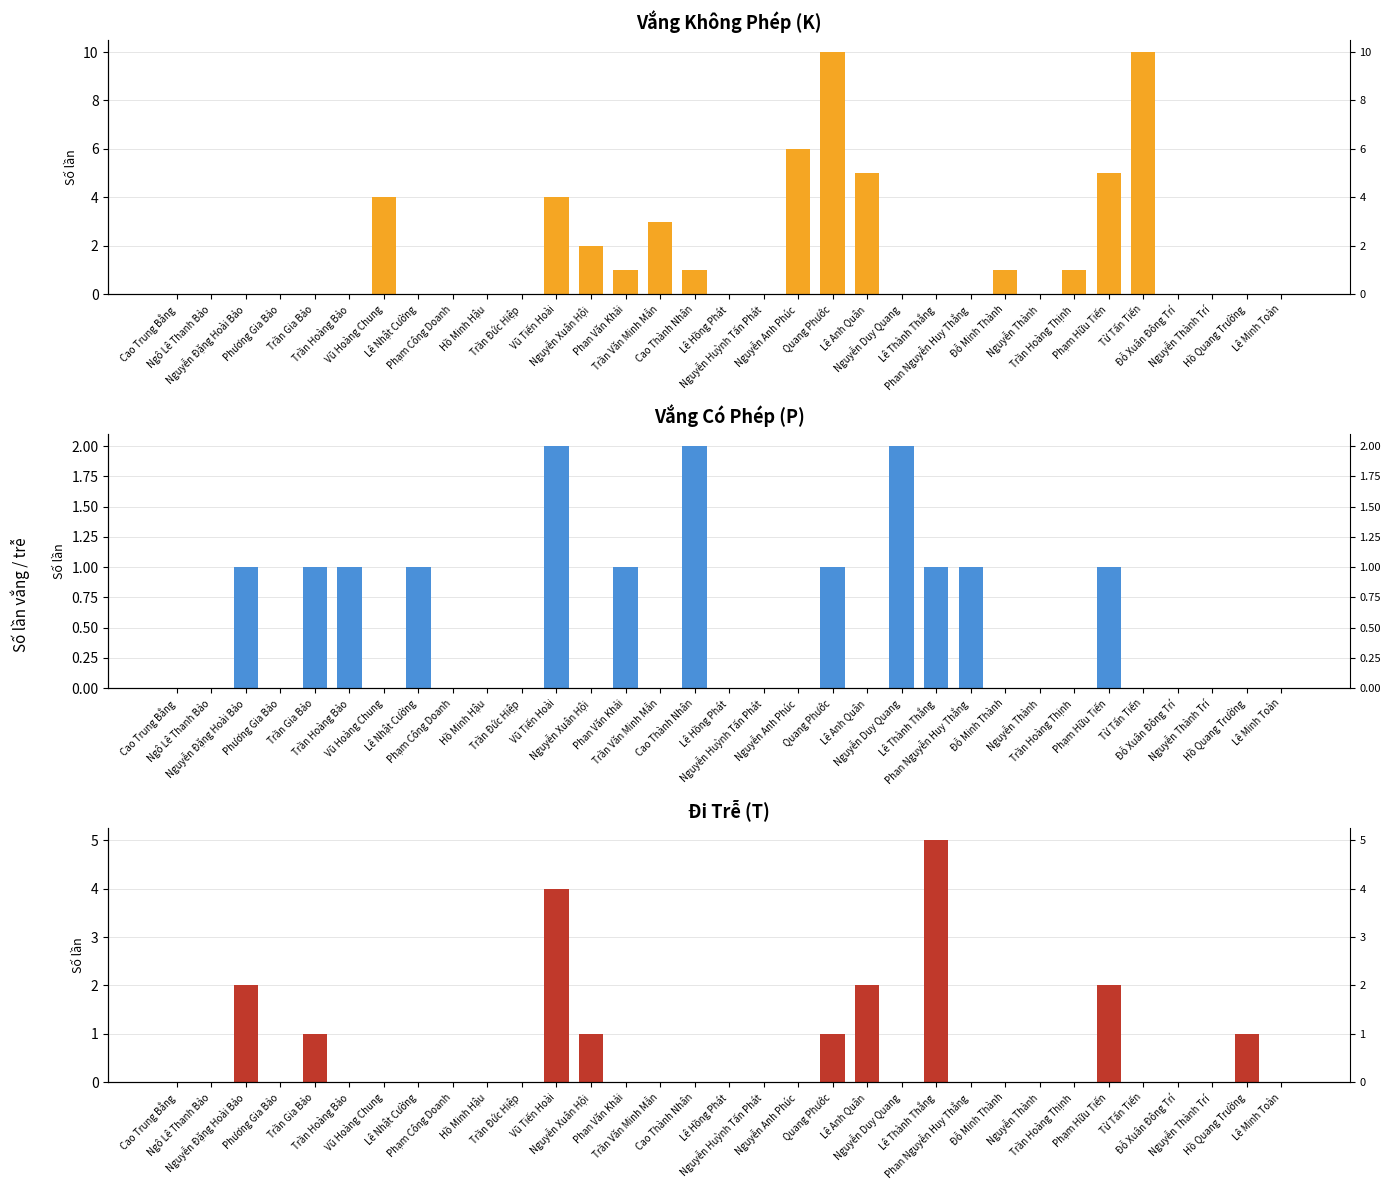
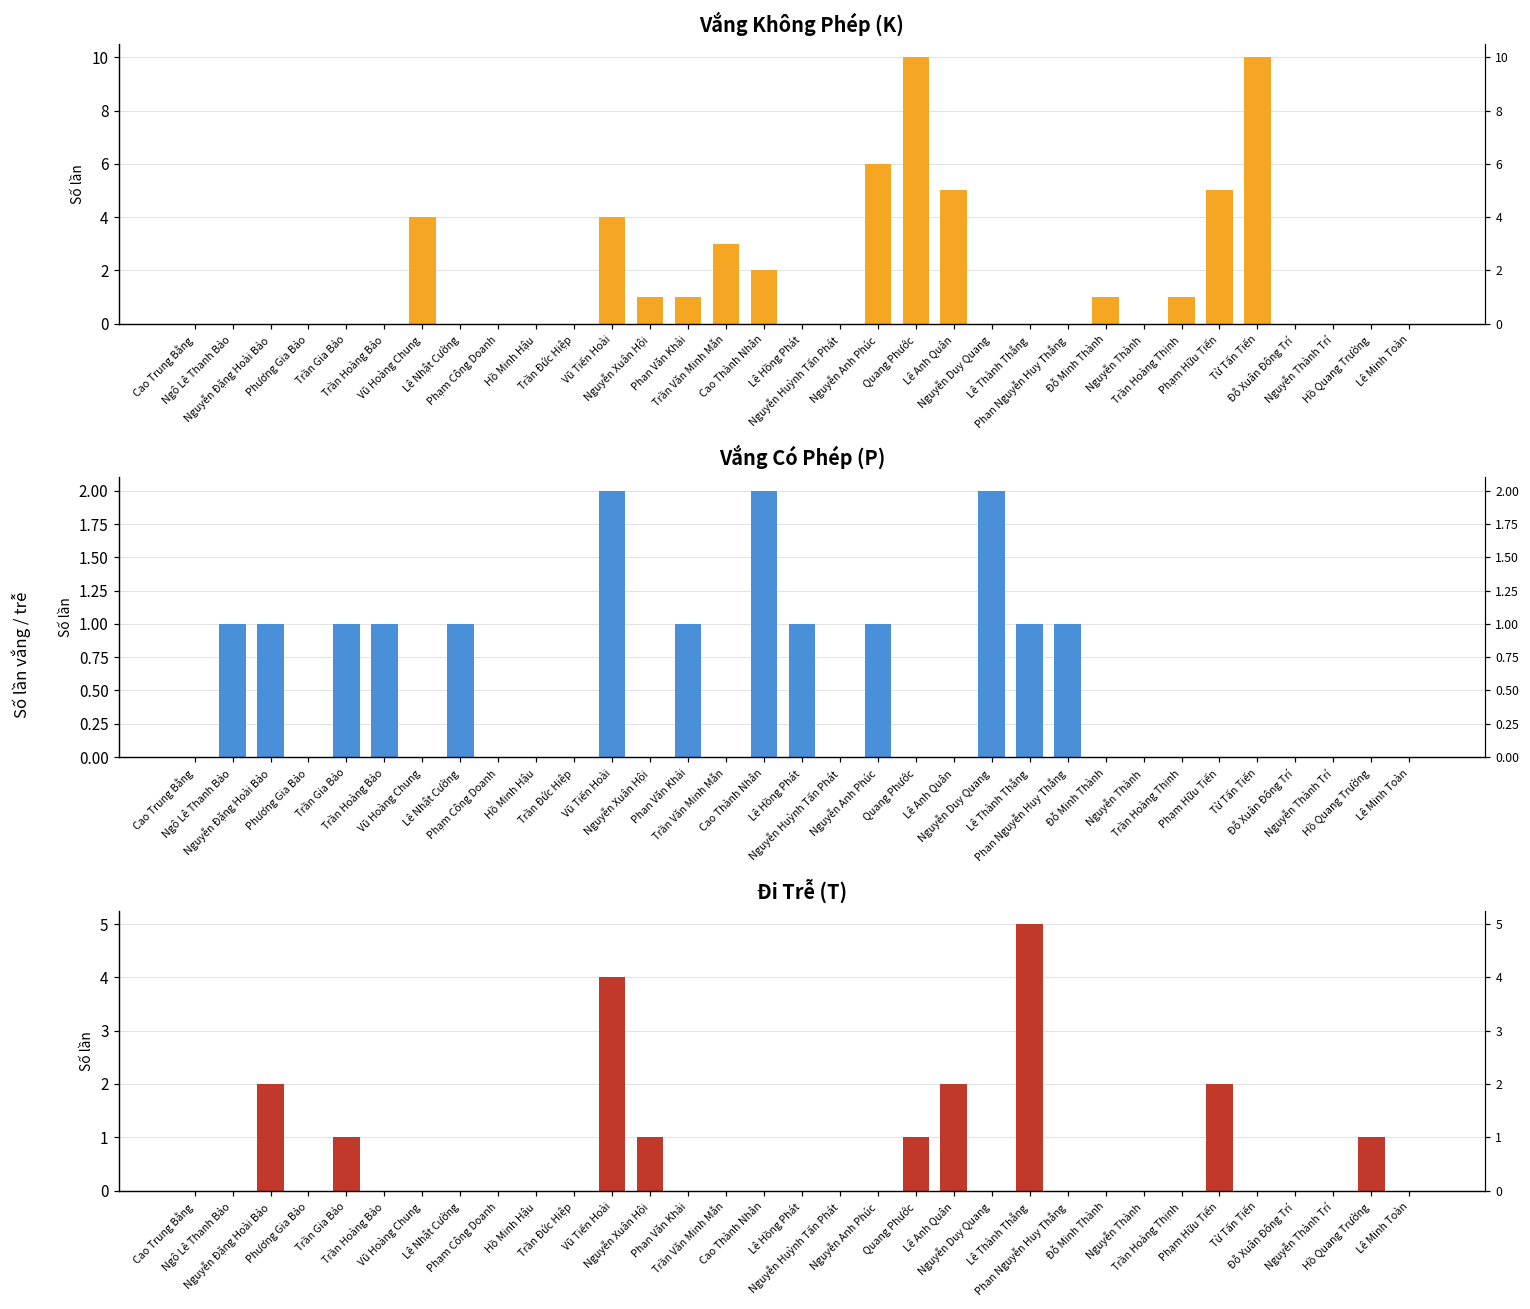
  {
    "Vắng Không Phép (K)": {
      "Cao Trung Bằng": 0,
      "Ngô Lê Thanh Bảo": 0,
      "Nguyễn Đặng Hoài Bảo": 0,
      "Phương Gia Bảo": 0,
      "Trần Gia Bảo": 0,
      "Trần Hoàng Bảo": 0,
      "Vũ Hoàng Chung": 4,
      "Lê Nhật Cường": 0,
      "Phạm Công Doanh": 0,
      "Hồ Minh Hậu": 0,
      "Trần Đức Hiệp": 0,
      "Vũ Tiến Hoài": 4,
-     "Nguyễn Xuân Hội": 2,
+     "Nguyễn Xuân Hội": 1,
      "Phan Văn Khải": 1,
      "Trần Văn Minh Mẫn": 3,
-     "Cao Thành Nhân": 1,
+     "Cao Thành Nhân": 2,
      "Lê Hồng Phát": 0,
      "Nguyễn Huỳnh Tấn Phát": 0,
      "Nguyễn Anh Phúc": 6,
      "Quang Phước": 10,
      "Lê Anh Quân": 5,
      "Nguyễn Duy Quang": 0,
      "Lê Thành Thắng": 0,
      "Phan Nguyễn Huy Thắng": 0,
      "Đỗ Minh Thành": 1,
      "Nguyễn Thành": 0,
      "Trần Hoàng Thịnh": 1,
      "Phạm Hữu Tiến": 5,
      "Từ Tấn Tiến": 10,
      "Đỗ Xuân Đông Trí": 0,
      "Nguyễn Thành Trí": 0,
      "Hồ Quang Trường": 0,
      "Lê Minh Toàn": 0
    },
    "Vắng Có Phép (P)": {
      "Cao Trung Bằng": 0,
-     "Ngô Lê Thanh Bảo": 0,
+     "Ngô Lê Thanh Bảo": 1,
      "Nguyễn Đặng Hoài Bảo": 1,
      "Phương Gia Bảo": 0,
      "Trần Gia Bảo": 1,
      "Trần Hoàng Bảo": 1,
      "Vũ Hoàng Chung": 0,
      "Lê Nhật Cường": 1,
      "Phạm Công Doanh": 0,
      "Hồ Minh Hậu": 0,
      "Trần Đức Hiệp": 0,
      "Vũ Tiến Hoài": 2,
      "Nguyễn Xuân Hội": 0,
      "Phan Văn Khải": 1,
      "Trần Văn Minh Mẫn": 0,
      "Cao Thành Nhân": 2,
-     "Lê Hồng Phát": 0,
+     "Lê Hồng Phát": 1,
      "Nguyễn Huỳnh Tấn Phát": 0,
-     "Nguyễn Anh Phúc": 0,
-     "Quang Phước": 1,
+     "Nguyễn Anh Phúc": 1,
+     "Quang Phước": 0,
      "Lê Anh Quân": 0,
      "Nguyễn Duy Quang": 2,
      "Lê Thành Thắng": 1,
      "Phan Nguyễn Huy Thắng": 1,
      "Đỗ Minh Thành": 0,
      "Nguyễn Thành": 0,
      "Trần Hoàng Thịnh": 0,
-     "Phạm Hữu Tiến": 1,
+     "Phạm Hữu Tiến": 0,
      "Từ Tấn Tiến": 0,
      "Đỗ Xuân Đông Trí": 0,
      "Nguyễn Thành Trí": 0,
      "Hồ Quang Trường": 0,
      "Lê Minh Toàn": 0
    },
    "Đi Trễ (T)": {
      "Cao Trung Bằng": 0.0,
      "Ngô Lê Thanh Bảo": 0.0,
      "Nguyễn Đặng Hoài Bảo": 2.0,
      "Phương Gia Bảo": 0.0,
      "Trần Gia Bảo": 1.0,
      "Trần Hoàng Bảo": 0.0,
      "Vũ Hoàng Chung": 0.0,
      "Lê Nhật Cường": 0.0,
      "Phạm Công Doanh": 0.0,
      "Hồ Minh Hậu": 0.0,
      "Trần Đức Hiệp": 0.0,
      "Vũ Tiến Hoài": 4.0,
      "Nguyễn Xuân Hội": 1.0,
      "Phan Văn Khải": 0.0,
      "Trần Văn Minh Mẫn": 0.0,
      "Cao Thành Nhân": 0.0,
      "Lê Hồng Phát": 0.0,
      "Nguyễn Huỳnh Tấn Phát": 0.0,
      "Nguyễn Anh Phúc": 0.0,
      "Quang Phước": 1.0,
      "Lê Anh Quân": 2.0,
      "Nguyễn Duy Quang": 0.0,
      "Lê Thành Thắng": 5.0,
      "Phan Nguyễn Huy Thắng": 0.0,
      "Đỗ Minh Thành": 0.0,
      "Nguyễn Thành": 0.0,
      "Trần Hoàng Thịnh": 0.0,
      "Phạm Hữu Tiến": 2.0,
      "Từ Tấn Tiến": 0.0,
      "Đỗ Xuân Đông Trí": 0.0,
      "Nguyễn Thành Trí": 0.0,
      "Hồ Quang Trường": 1.0,
      "Lê Minh Toàn": 0.0
    }
  }
